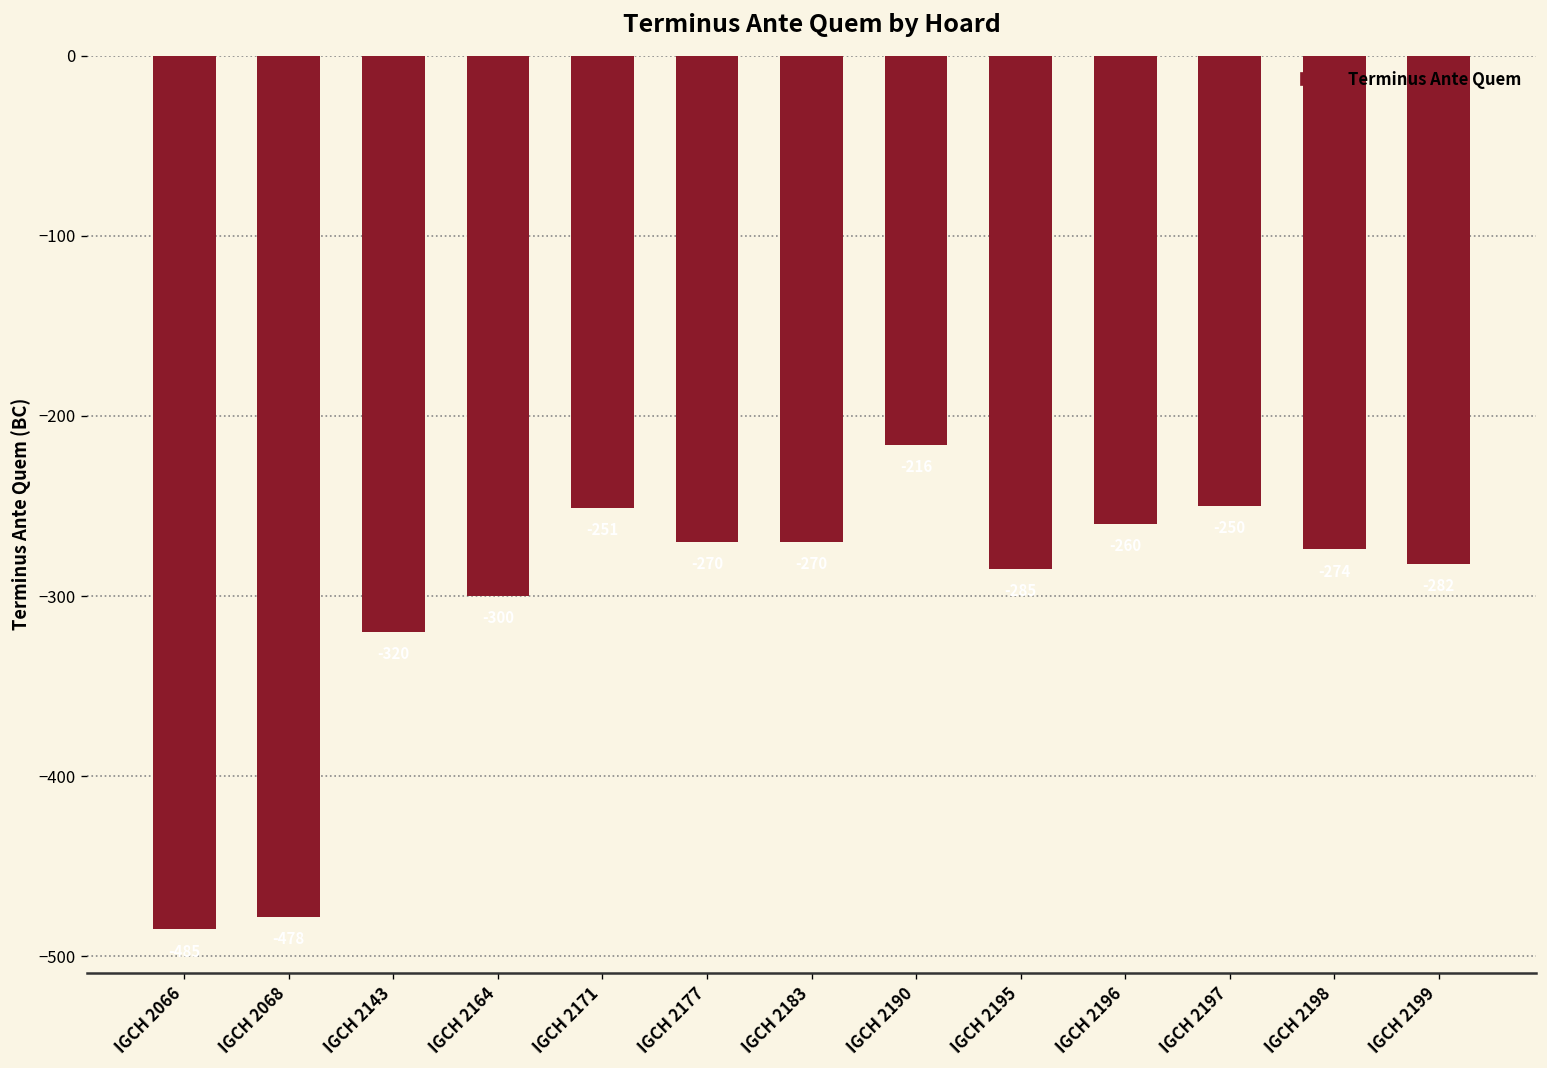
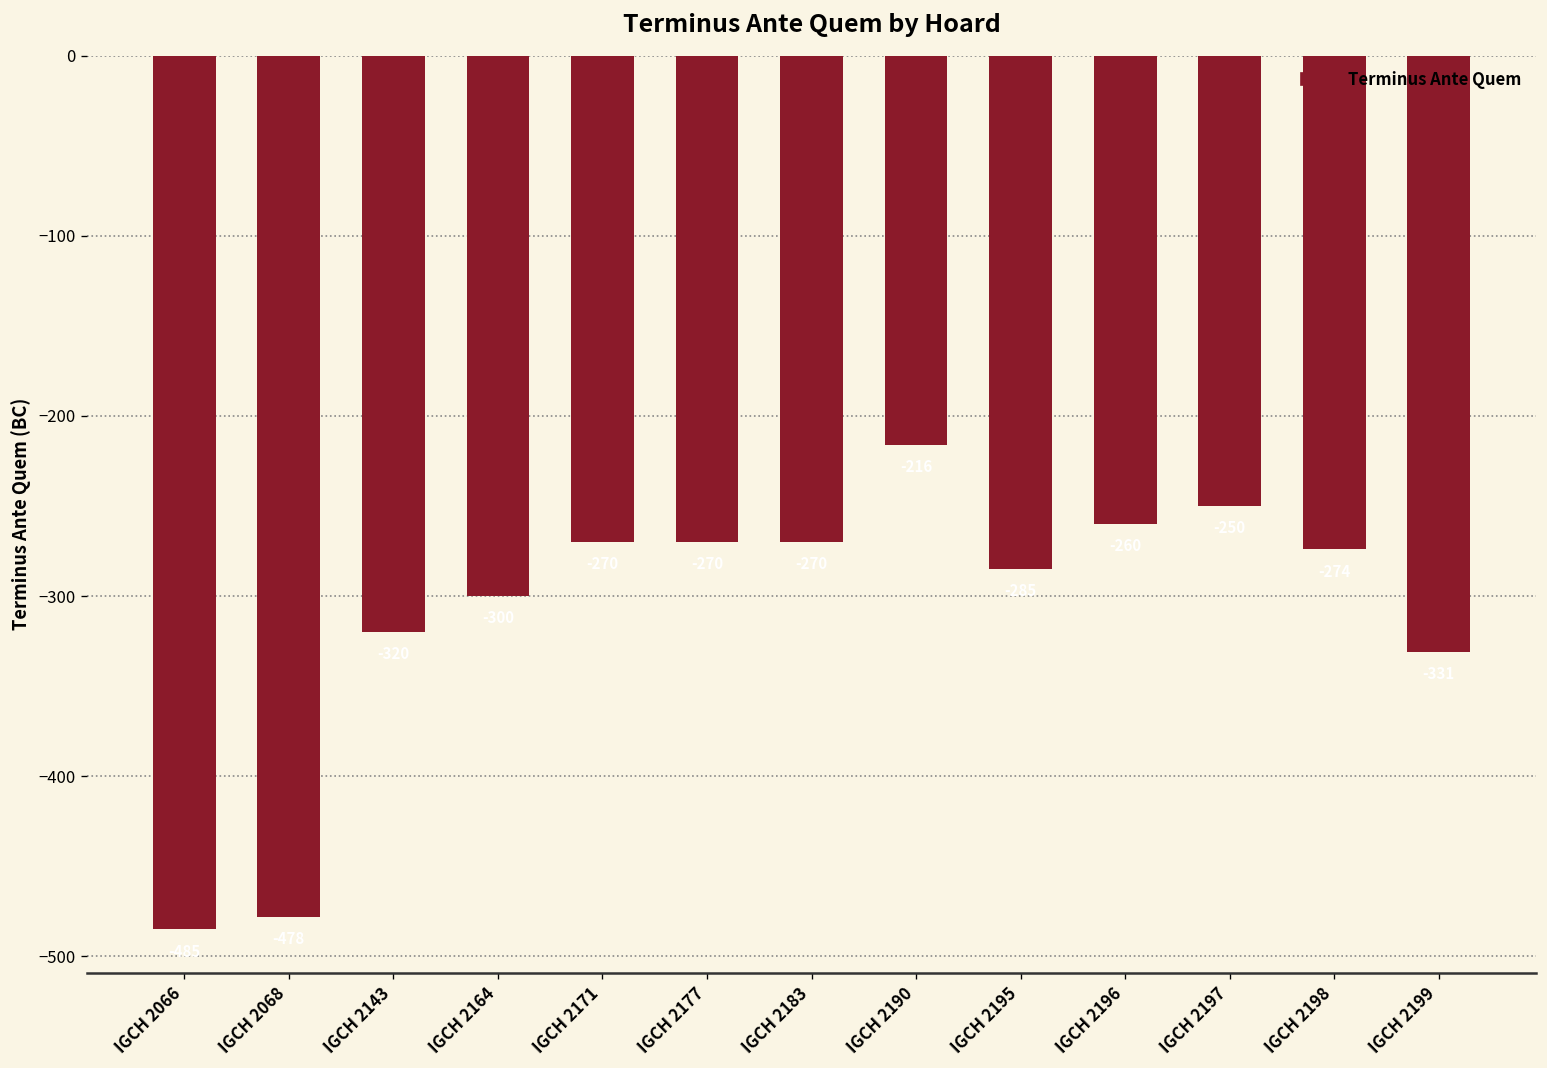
  {
    "IGCH 2066": -485,
    "IGCH 2068": -478,
    "IGCH 2143": -320,
    "IGCH 2164": -300,
-   "IGCH 2171": -251,
+   "IGCH 2171": -270,
    "IGCH 2177": -270,
    "IGCH 2183": -270,
    "IGCH 2190": -216,
    "IGCH 2195": -285,
    "IGCH 2196": -260,
    "IGCH 2197": -250,
    "IGCH 2198": -274,
-   "IGCH 2199": -282
+   "IGCH 2199": -331
  }
